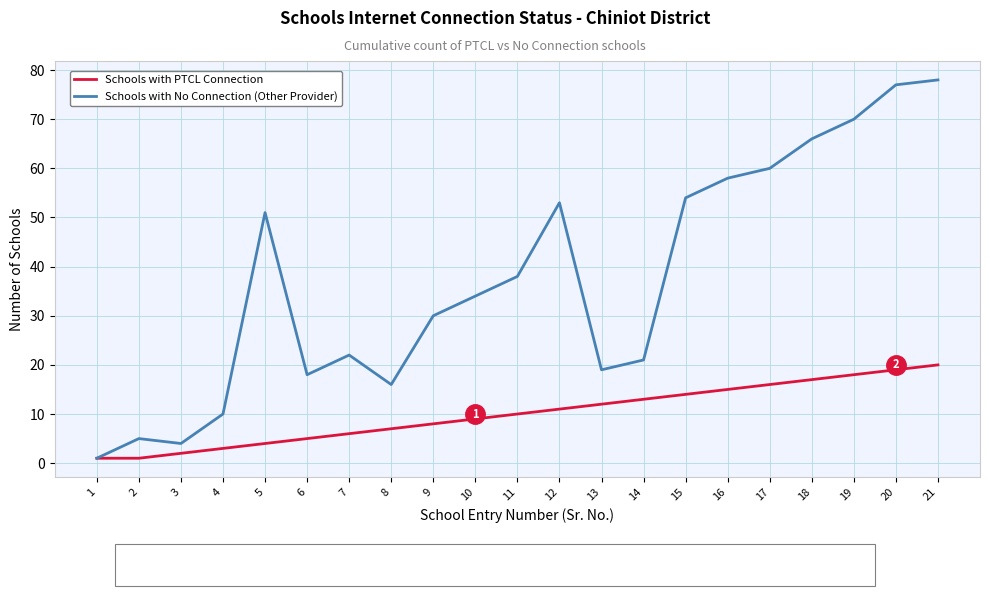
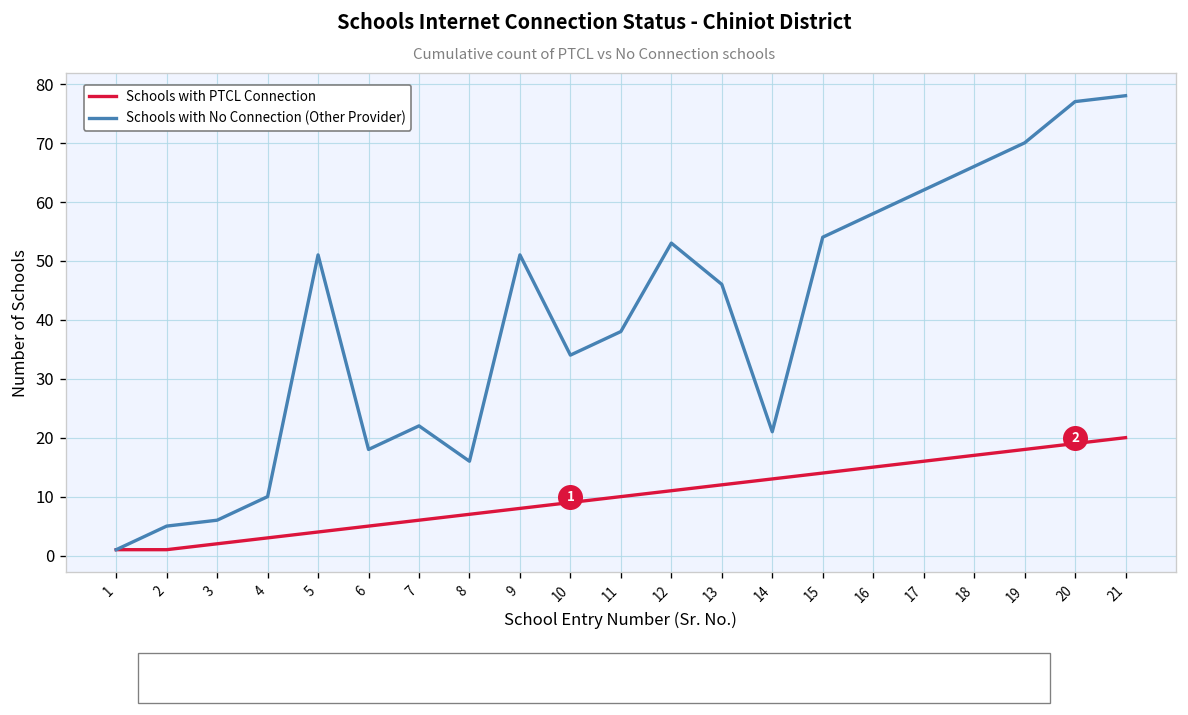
  {
    "Schools with No Connection (Other Provider)": {
      "2": 5,
-     "3": 4,
+     "3": 6,
      "4": 10,
      "5": 51,
      "6": 18,
      "7": 22,
      "8": 16,
-     "9": 30,
+     "9": 51,
      "10": 34,
      "11": 38,
      "12": 53,
-     "13": 19,
+     "13": 46,
      "14": 21,
      "15": 54,
      "16": 58,
-     "17": 60,
+     "17": 62,
      "18": 66,
      "19": 70,
      "20": 77,
      "21": 78
    }
  }
